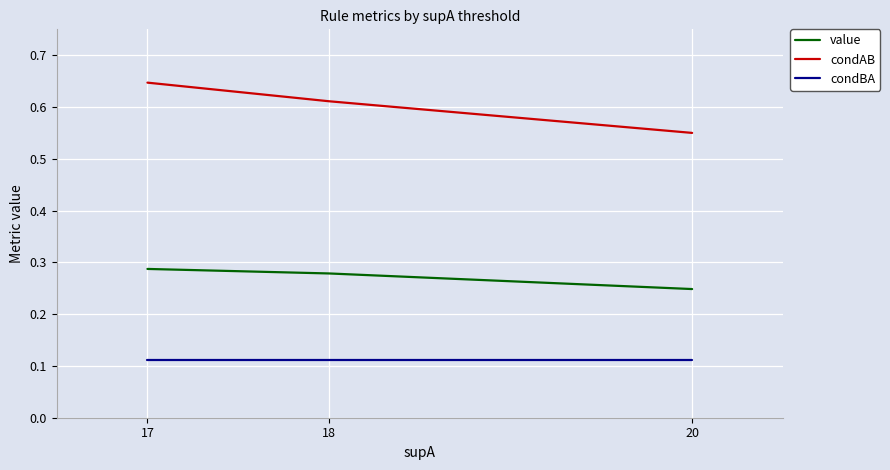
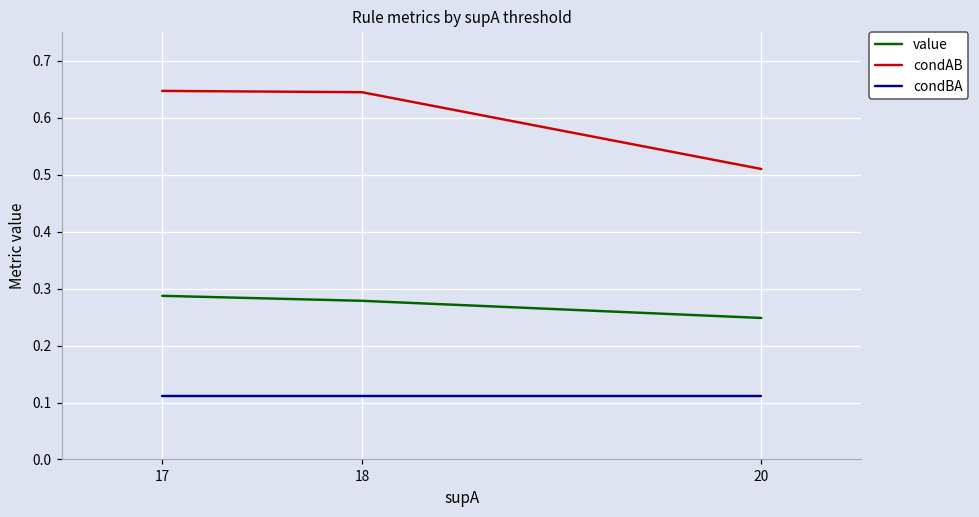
  {
    "value": {
      "17": 0.29,
      "18": 0.28,
      "20": 0.25
    },
    "condAB": {
      "17": 0.65,
-     "18": 0.61,
-     "20": 0.55
+     "18": 0.64,
+     "20": 0.51
    },
    "condBA": {
      "17": 0.11,
      "18": 0.11,
      "20": 0.11
    }
  }
